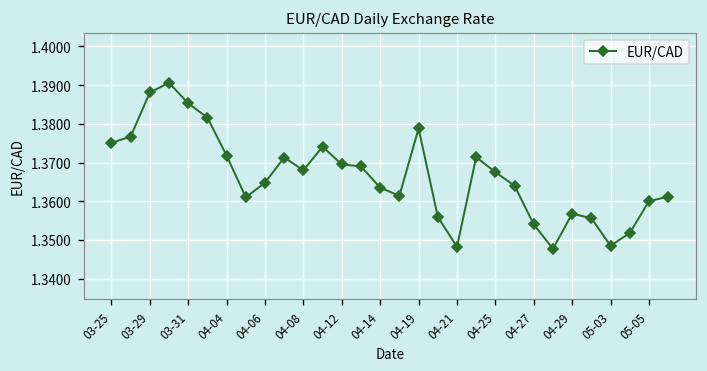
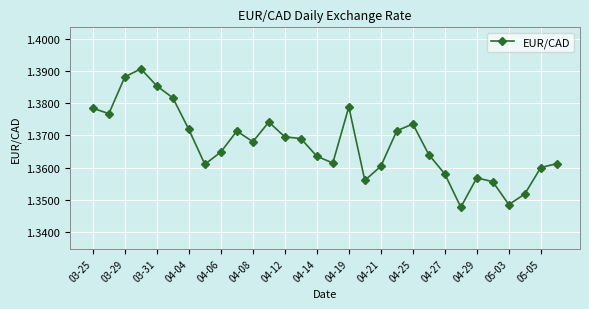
  {
-   "03-25": 1.375,
+   "03-25": 1.378,
    "03-29": 1.388,
    "03-31": 1.385,
    "04-04": 1.372,
    "04-06": 1.365,
    "04-08": 1.368,
    "04-12": 1.370,
    "04-14": 1.364,
    "04-19": 1.379,
-   "04-21": 1.348,
-   "04-25": 1.368,
-   "04-27": 1.354,
+   "04-21": 1.360,
+   "04-25": 1.374,
+   "04-27": 1.358,
    "04-29": 1.357,
    "05-03": 1.349,
    "05-05": 1.360
  }
